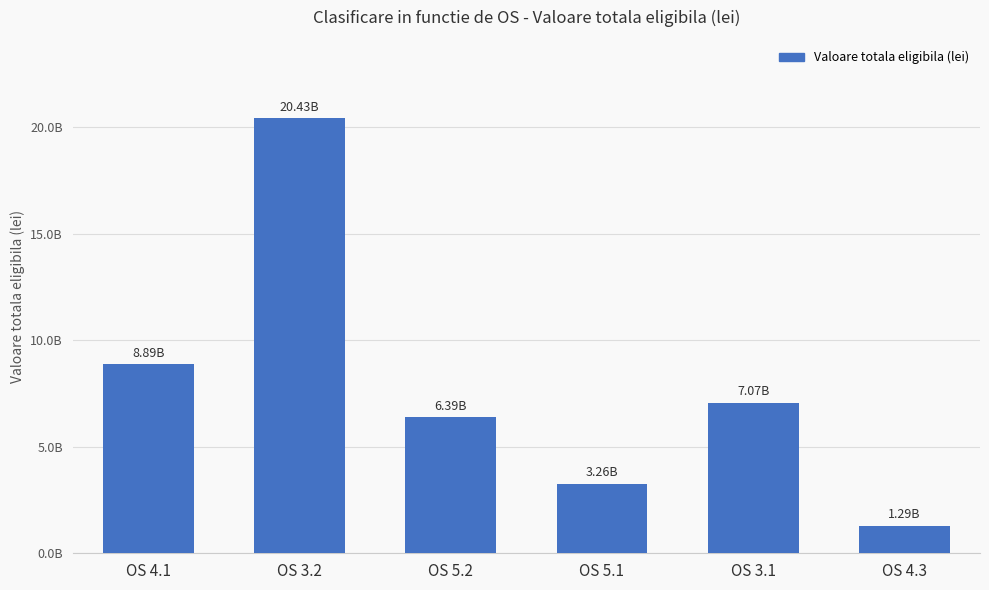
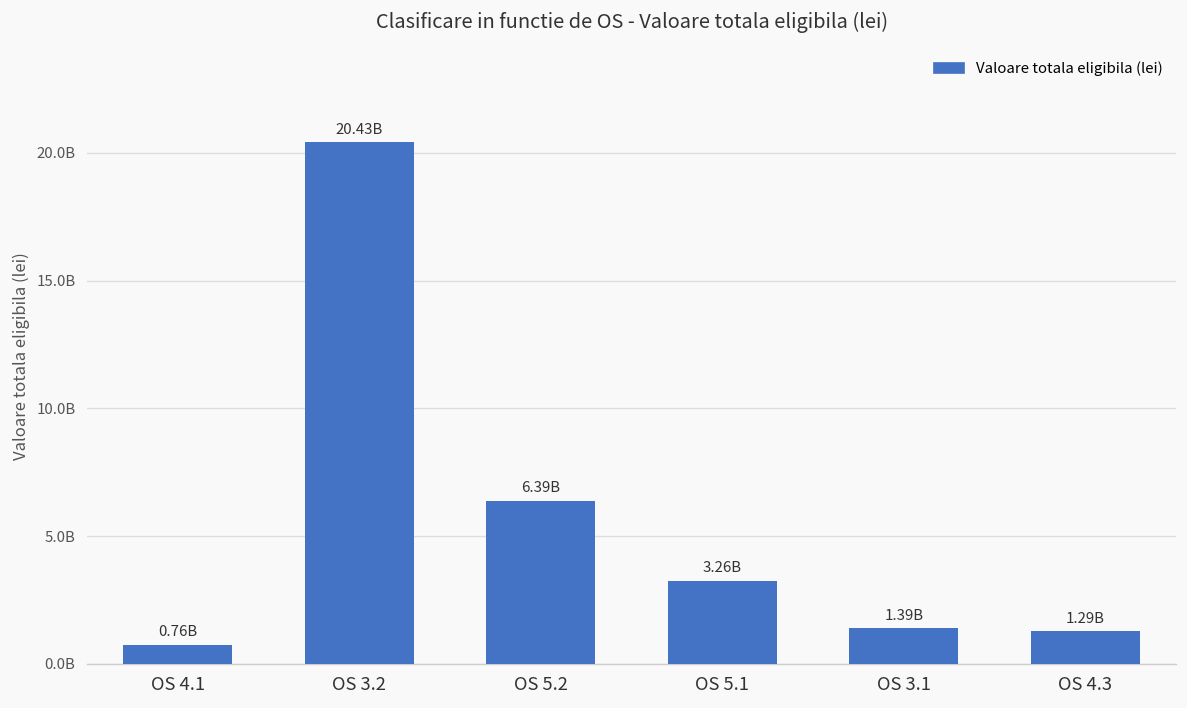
  {
-   "OS 4.1": "8.89B",
+   "OS 4.1": "0.76B",
    "OS 3.2": "20.43B",
    "OS 5.2": "6.39B",
    "OS 5.1": "3.26B",
-   "OS 3.1": "7.07B",
+   "OS 3.1": "1.39B",
    "OS 4.3": "1.29B"
  }
